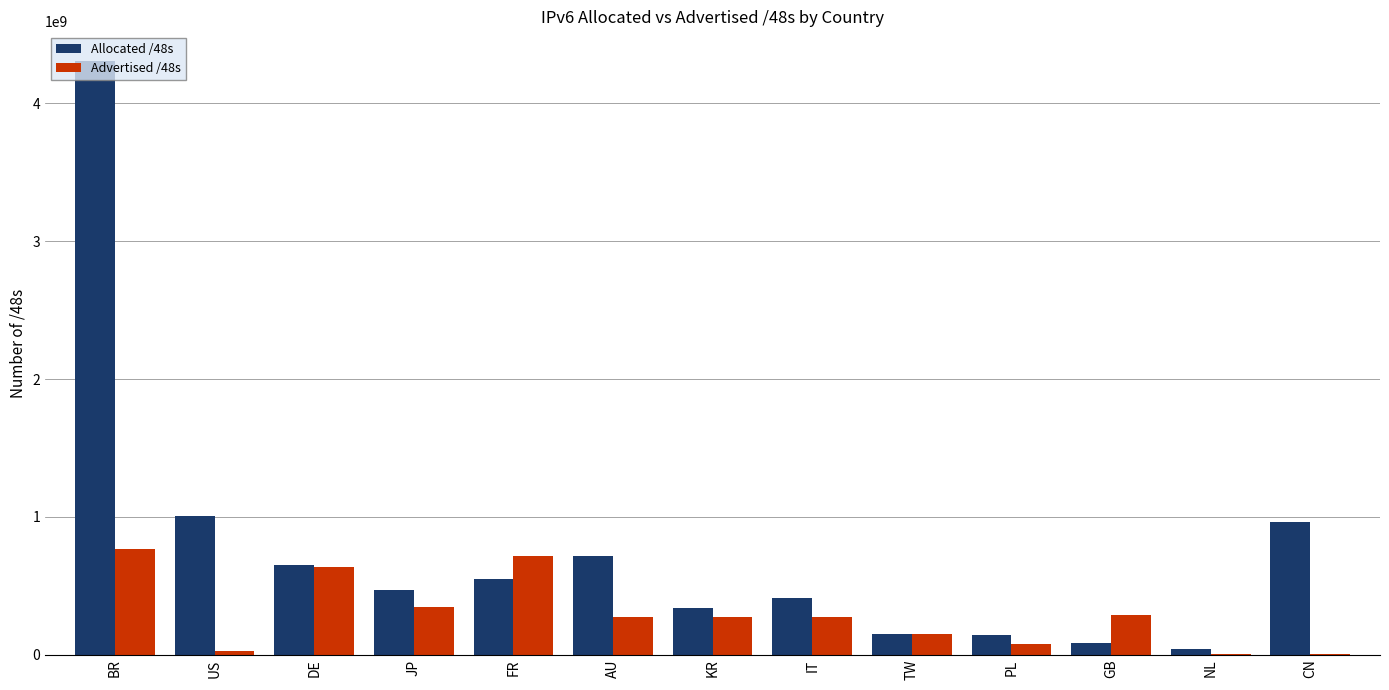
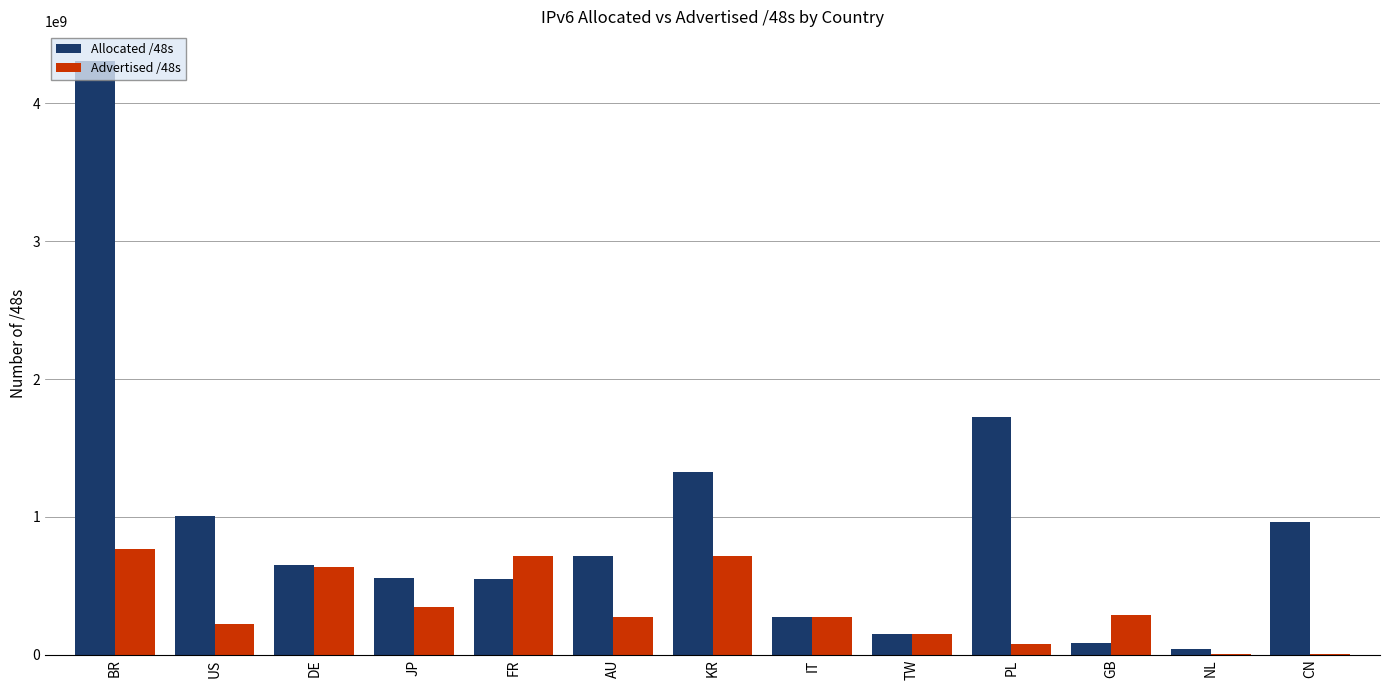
  {
    "Allocated /48s": {
      "US": 1000000000,
      "DE": 650000000,
-     "JP": 470000000,
+     "JP": 560000000,
      "FR": 550000000,
      "AU": 720000000,
-     "KR": 340000000,
-     "IT": 410000000,
+     "KR": 1320000000,
+     "IT": 270000000,
      "TW": 150000000,
-     "PL": 140000000,
+     "PL": 1720000000,
      "GB": 80000000,
      "NL": 40000000,
      "CN": 960000000
    },
    "Advertised /48s": {
      "BR": 770000000,
-     "US": 30000000,
+     "US": 220000000,
      "DE": 640000000,
      "JP": 340000000,
      "FR": 710000000,
      "AU": 270000000,
-     "KR": 270000000,
+     "KR": 710000000,
      "IT": 270000000,
      "TW": 150000000,
      "PL": 80000000,
      "GB": 290000000
    }
  }
